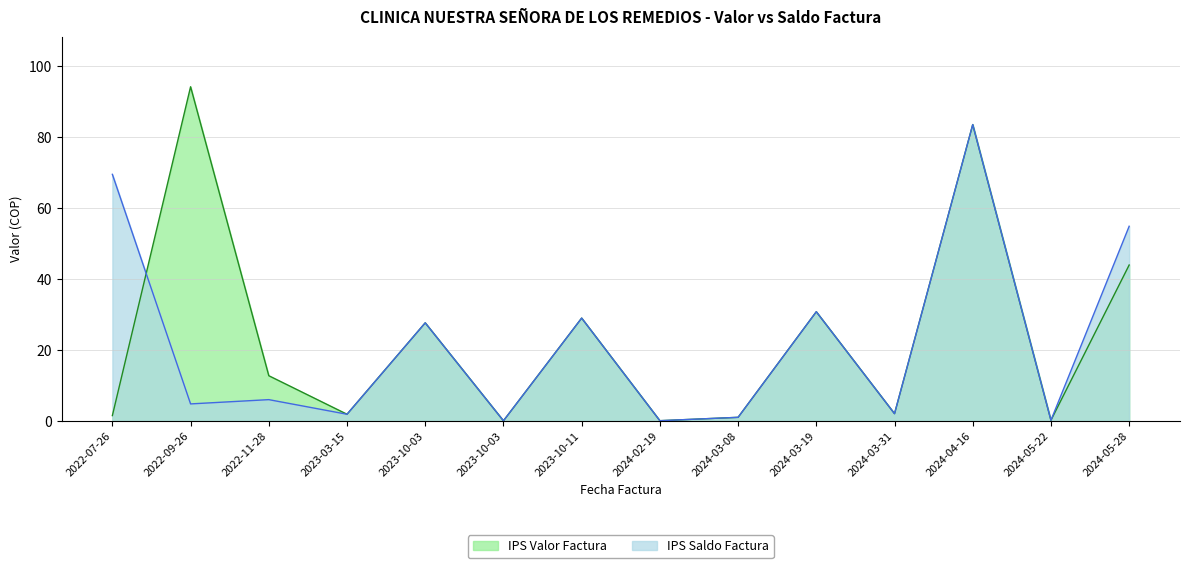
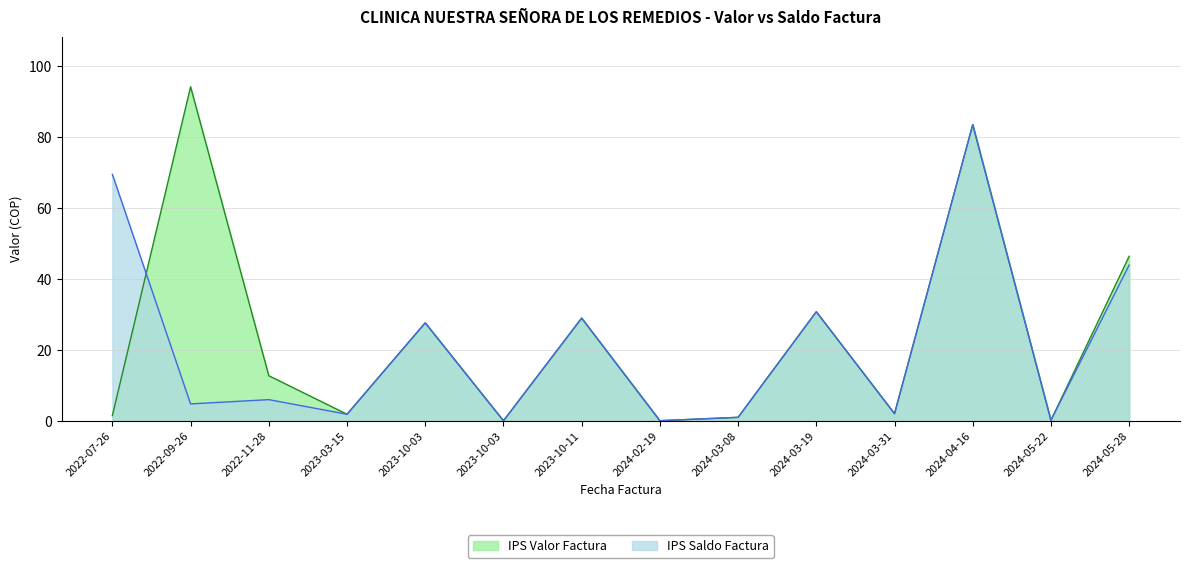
  {
    "IPS Valor Factura": {
      "2022-07-26": 2,
      "2022-09-26": 94,
      "2022-11-28": 13,
-     "2024-05-28": 44
+     "2024-05-28": 46
    },
    "IPS Saldo Factura": {
      "2022-07-26": 69,
      "2022-09-26": 5,
      "2022-11-28": 6,
-     "2024-05-28": 55
+     "2024-05-28": 44
    }
  }
